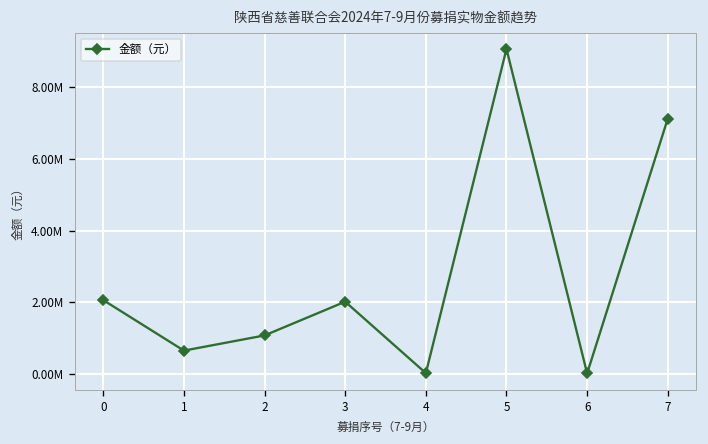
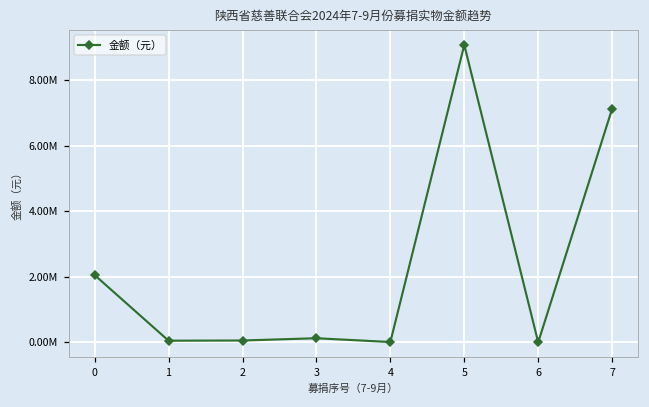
  {
    "0": 2100000,
-   "1": 600000,
-   "2": 1100000,
-   "3": 2000000,
+   "1": 100000,
+   "2": 100000,
+   "3": 100000,
    "4": 0,
    "5": 9100000,
    "6": 0,
    "7": 7100000
  }
